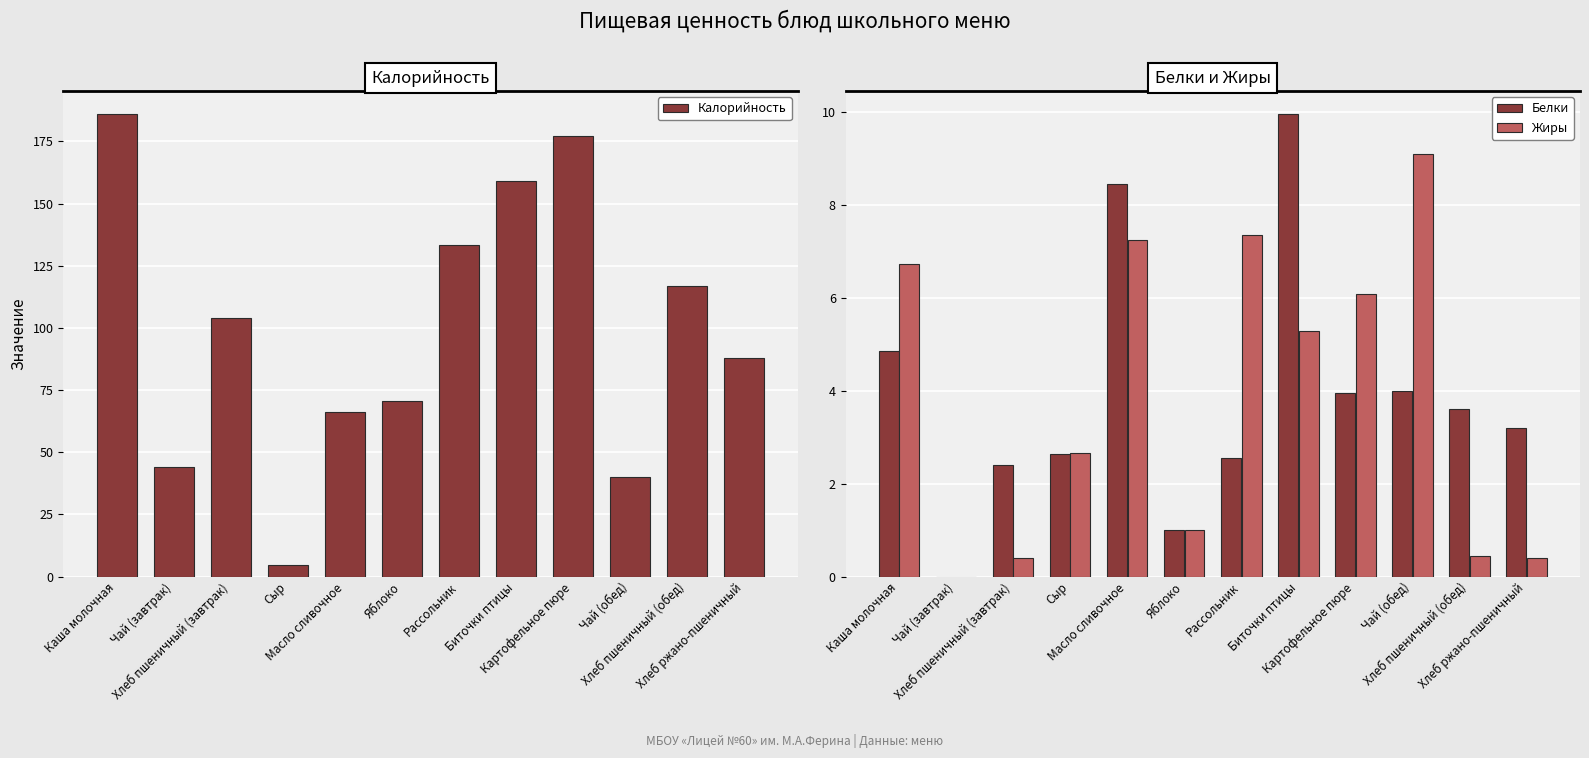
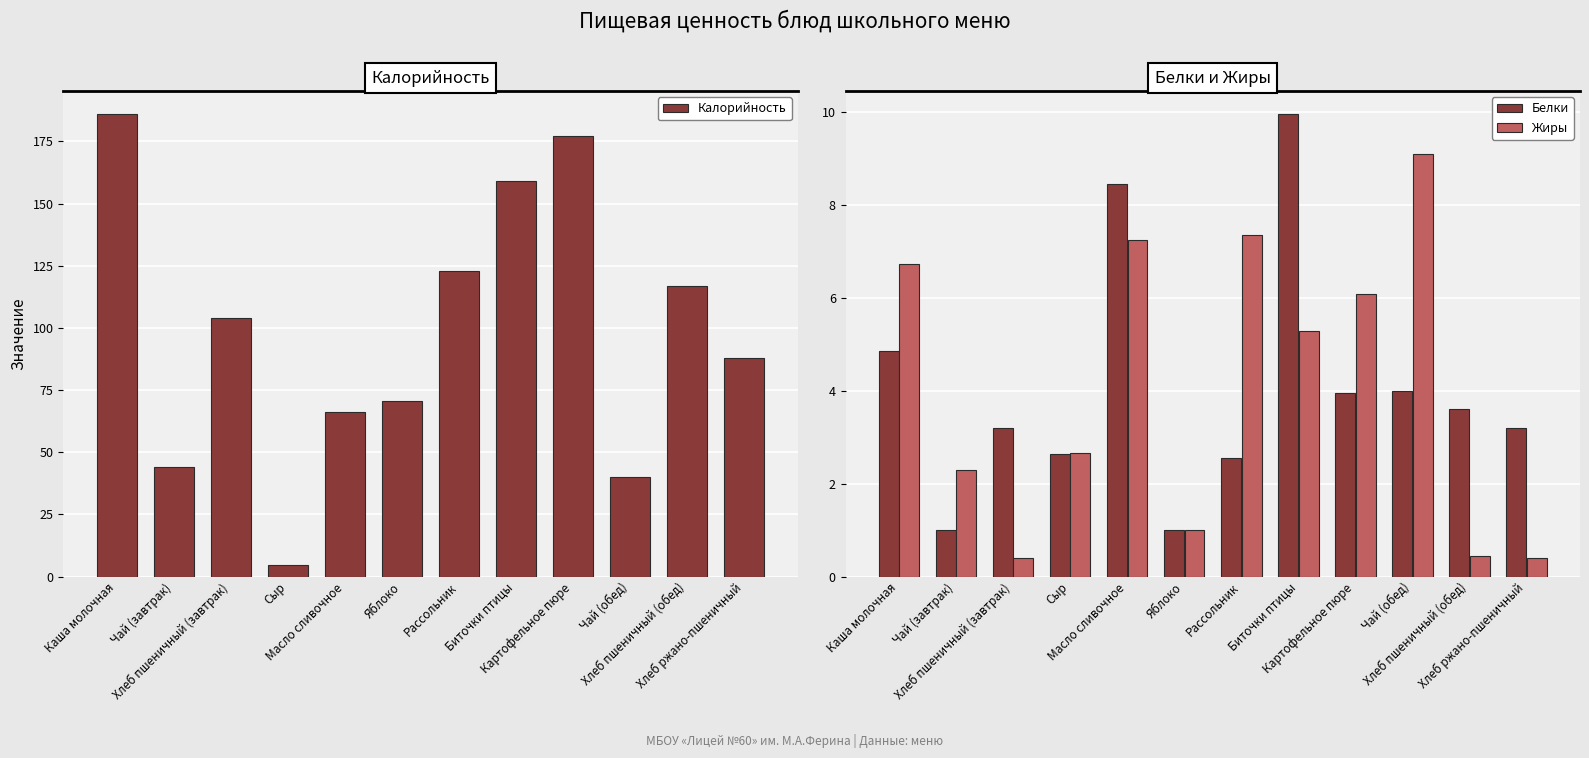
  {
    "Калорийность": {
      "Каша молочная": 186,
      "Чай (завтрак)": 44,
      "Хлеб пшеничный (завтрак)": 104,
      "Сыр": 5,
      "Масло сливочное": 66,
      "Яблоко": 71,
-     "Рассольник": 133,
+     "Рассольник": 123,
      "Биточки птицы": 159,
      "Картофельное пюре": 177,
      "Чай (обед)": 40,
      "Хлеб пшеничный (обед)": 117,
      "Хлеб ржано-пшеничный": 88
    },
    "Белки и Жиры": {
      "Белки": {
        "Каша молочная": 4.9,
-       "Чай (завтрак)": 0,
-       "Хлеб пшеничный (завтрак)": 2.4,
+       "Чай (завтрак)": 1,
+       "Хлеб пшеничный (завтрак)": 3.2,
        "Сыр": 2.6,
        "Масло сливочное": 8.4,
        "Яблоко": 1.0,
        "Рассольник": 2.6,
        "Биточки птицы": 10.0,
        "Картофельное пюре": 4.0,
        "Чай (обед)": 4.0,
        "Хлеб пшеничный (обед)": 3.6,
        "Хлеб ржано-пшеничный": 3.2
      },
      "Жиры": {
        "Каша молочная": 6.7,
-       "Чай (завтрак)": 0.0,
+       "Чай (завтрак)": 2.3,
        "Хлеб пшеничный (завтрак)": 0.4,
        "Сыр": 2.7,
        "Масло сливочное": 7.3,
        "Яблоко": 1.0,
        "Рассольник": 7.3,
        "Биточки птицы": 5.3,
        "Картофельное пюре": 6.1,
        "Чай (обед)": 9.1,
        "Хлеб пшеничный (обед)": 0.5,
        "Хлеб ржано-пшеничный": 0.4
      }
    }
  }
